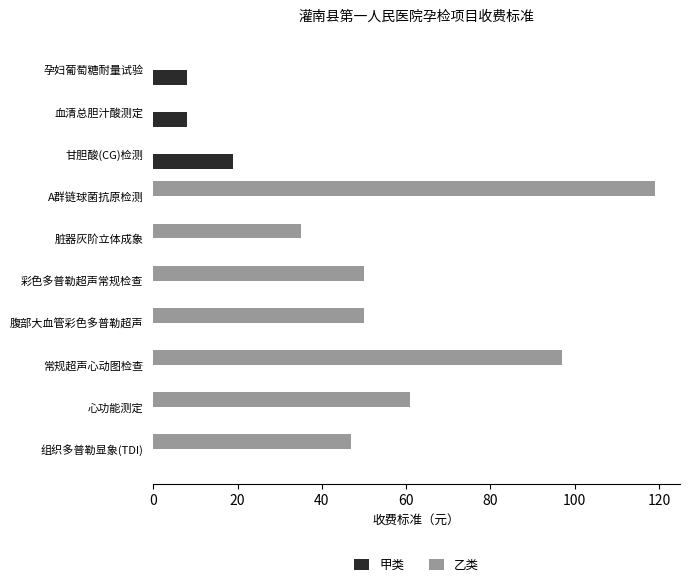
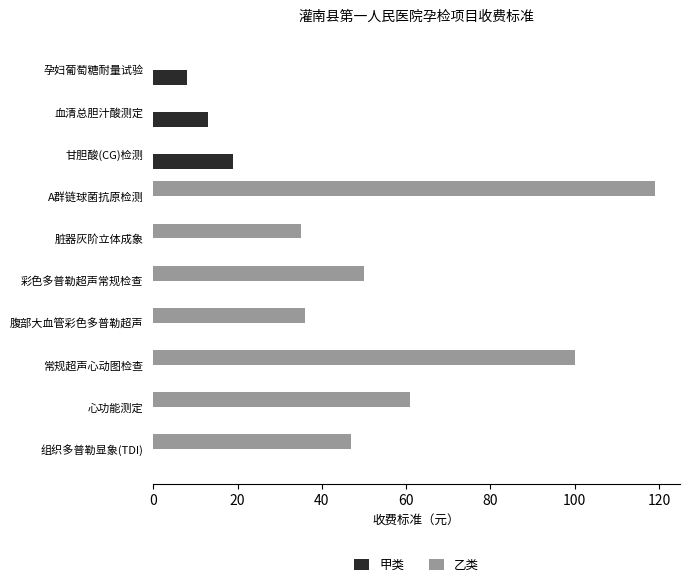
  {
    "甲类": {
      "孕妇葡萄糖耐量试验": 8,
-     "血清总胆汁酸测定": 8,
+     "血清总胆汁酸测定": 13,
      "甘胆酸(CG)检测": 19,
      "A群链球菌抗原检测": 0,
      "脏器灰阶立体成象": 0,
      "彩色多普勒超声常规检查": 0,
      "腹部大血管彩色多普勒超声": 0,
      "常规超声心动图检查": 0,
      "心功能测定": 0,
      "组织多普勒显象(TDI)": 0
    },
    "乙类": {
      "孕妇葡萄糖耐量试验": 0,
      "血清总胆汁酸测定": 0,
      "甘胆酸(CG)检测": 0,
      "A群链球菌抗原检测": 119,
      "脏器灰阶立体成象": 35,
      "彩色多普勒超声常规检查": 50,
-     "腹部大血管彩色多普勒超声": 50,
-     "常规超声心动图检查": 97,
+     "腹部大血管彩色多普勒超声": 36,
+     "常规超声心动图检查": 100,
      "心功能测定": 61,
      "组织多普勒显象(TDI)": 47
    }
  }
